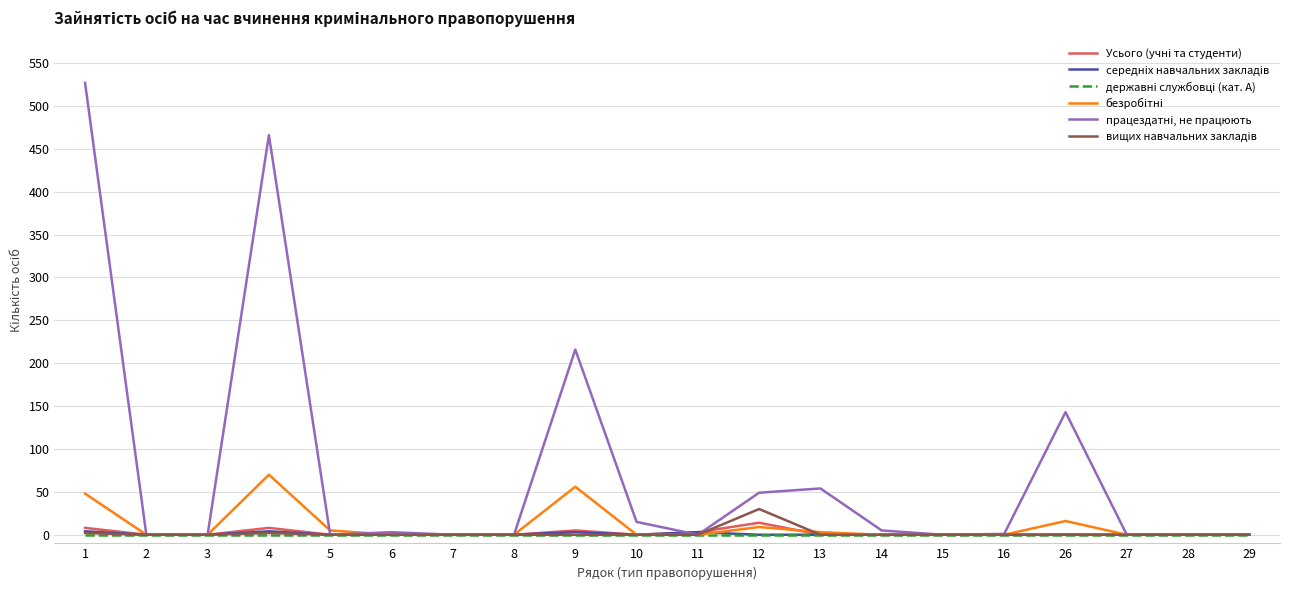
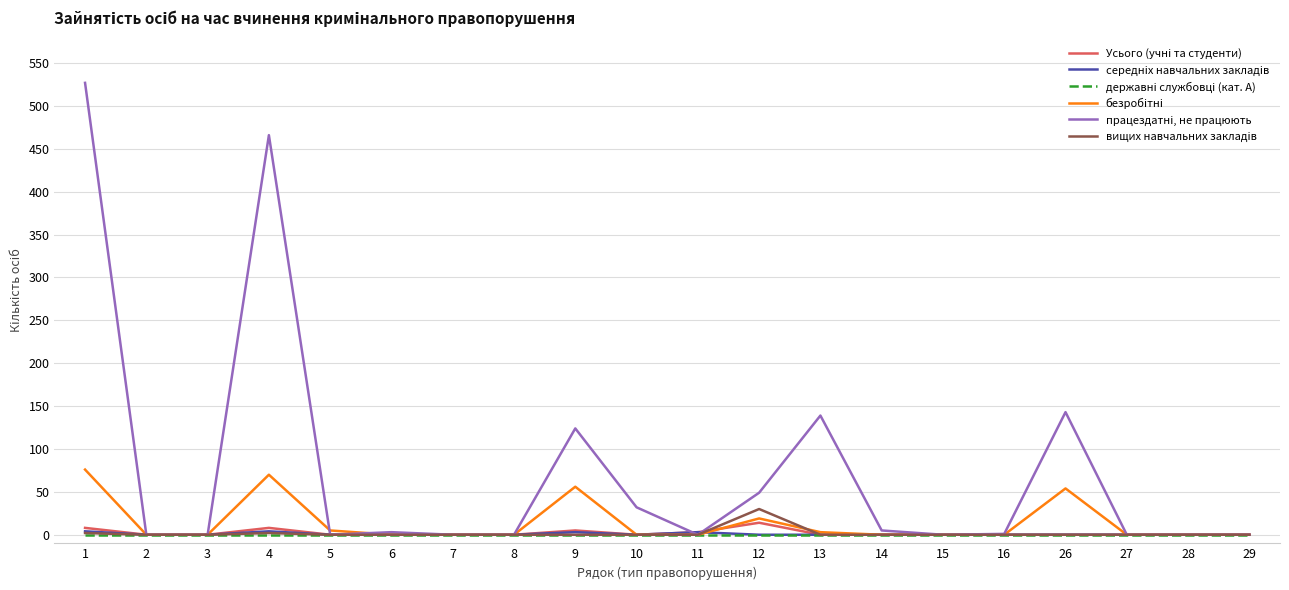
  {
    "Усього (учні та студенти)": {
      "1": 10,
      "4": 10,
      "12": 10
    },
    "безробітні": {
-     "1": 50,
+     "1": 80,
      "4": 70,
      "5": 10,
      "9": 60,
-     "12": 10,
-     "26": 20
+     "12": 20,
+     "26": 50
    },
    "працездатні, не працюють": {
      "1": 530,
      "4": 470,
-     "9": 220,
-     "10": 20,
+     "9": 120,
+     "10": 30,
      "12": 50,
-     "13": 50,
+     "13": 140,
      "14": 10,
      "26": 140
    },
    "вищих навчальних закладів": {
      "12": 30
    }
  }
